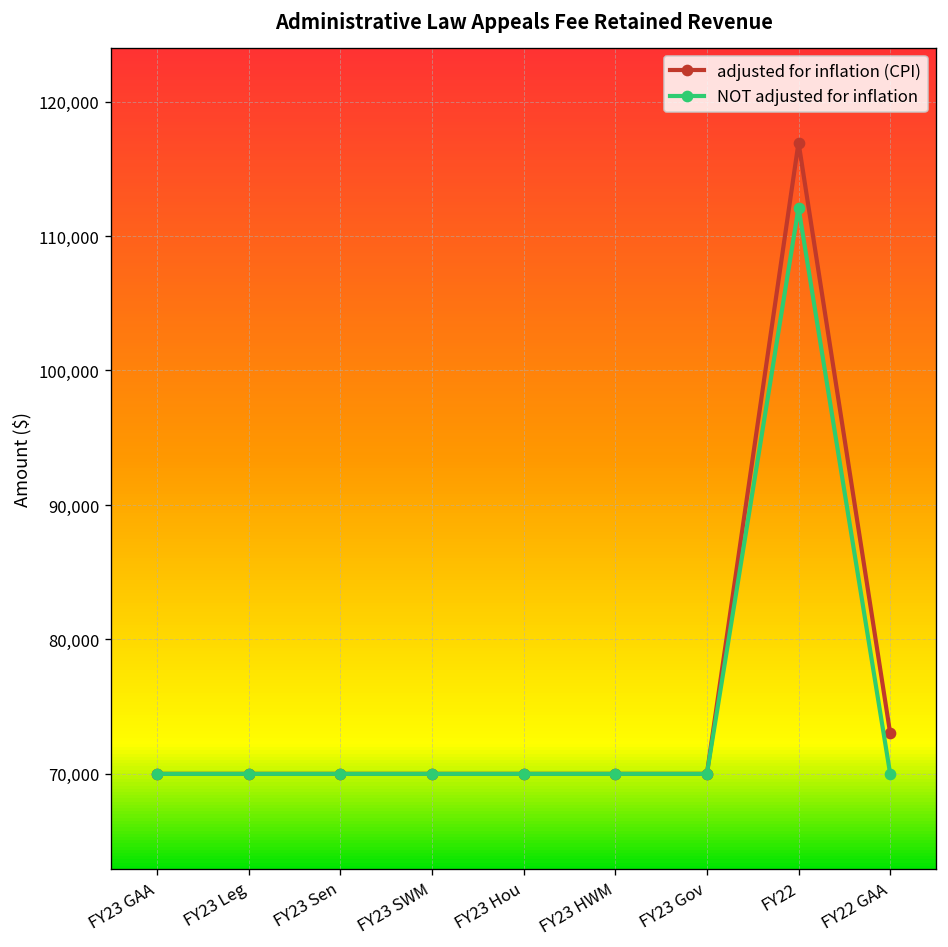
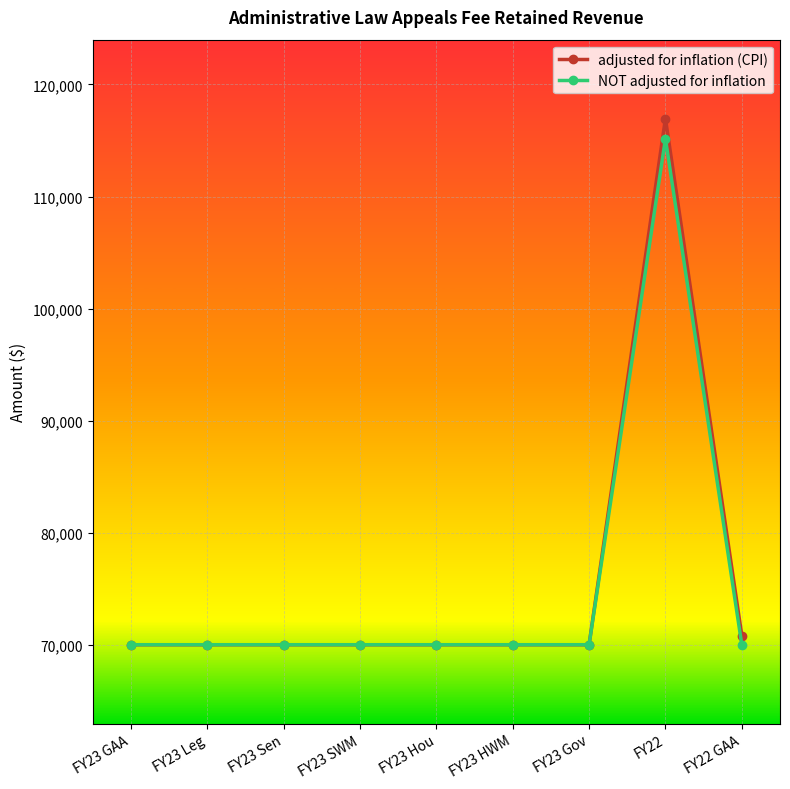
  {
    "adjusted for inflation (CPI)": {
      "FY22": "117,000",
-     "FY22 GAA": "73,000"
+     "FY22 GAA": "70,800"
    },
    "NOT adjusted for inflation": {
-     "FY22": "112,100",
+     "FY22": "115,100",
      "FY22 GAA": "70,000"
    }
  }
